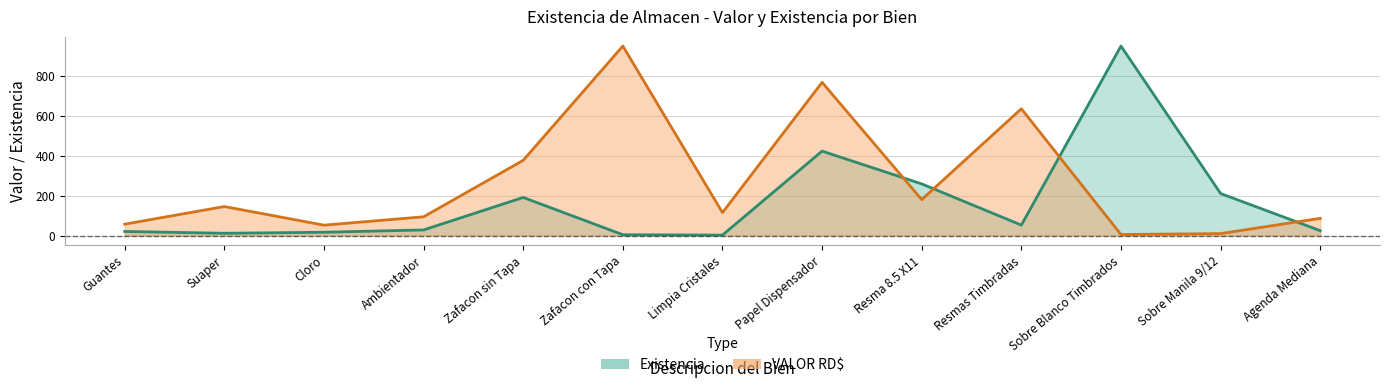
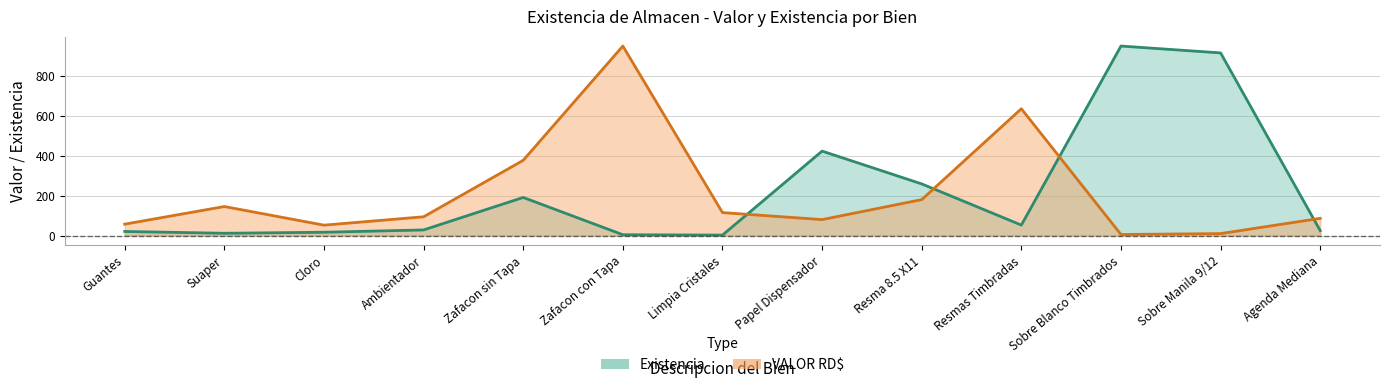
  {
    "Existencia": {
      "Guantes": 20,
      "Suaper": 10,
      "Cloro": 20,
      "Ambientador": 30,
      "Zafacon sin Tapa": 190,
      "Zafacon con Tapa": 0,
      "Limpia Cristales": 0,
      "Papel Dispensador": 420,
      "Resma 8.5 X11": 260,
      "Resmas Timbradas": 50,
      "Sobre Blanco Timbrados": 950,
-     "Sobre Manila 9/12": 210,
+     "Sobre Manila 9/12": 920,
      "Agenda Mediana": 20
    },
    "VALOR RD$": {
      "Guantes": 60,
      "Suaper": 150,
      "Cloro": 50,
      "Ambientador": 90,
      "Zafacon sin Tapa": 380,
      "Zafacon con Tapa": 950,
      "Limpia Cristales": 120,
-     "Papel Dispensador": 770,
+     "Papel Dispensador": 80,
      "Resma 8.5 X11": 180,
      "Resmas Timbradas": 640,
      "Sobre Blanco Timbrados": 10,
      "Sobre Manila 9/12": 10,
      "Agenda Mediana": 90
    }
  }
